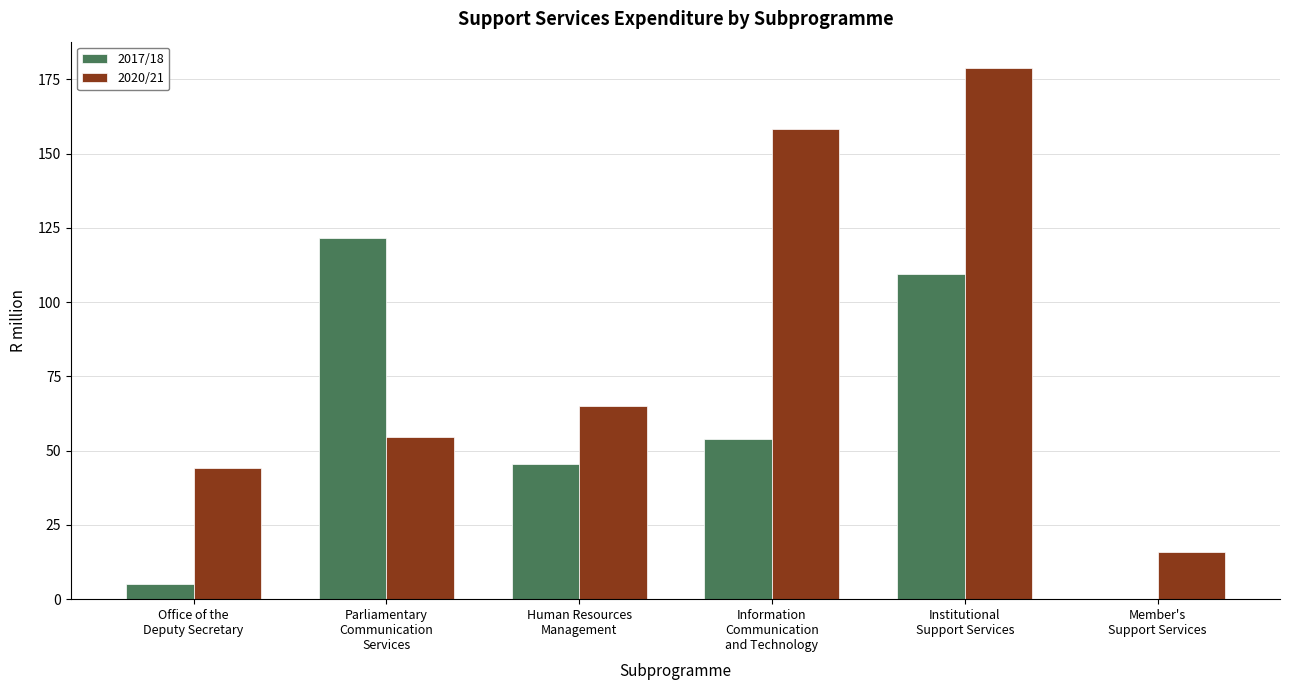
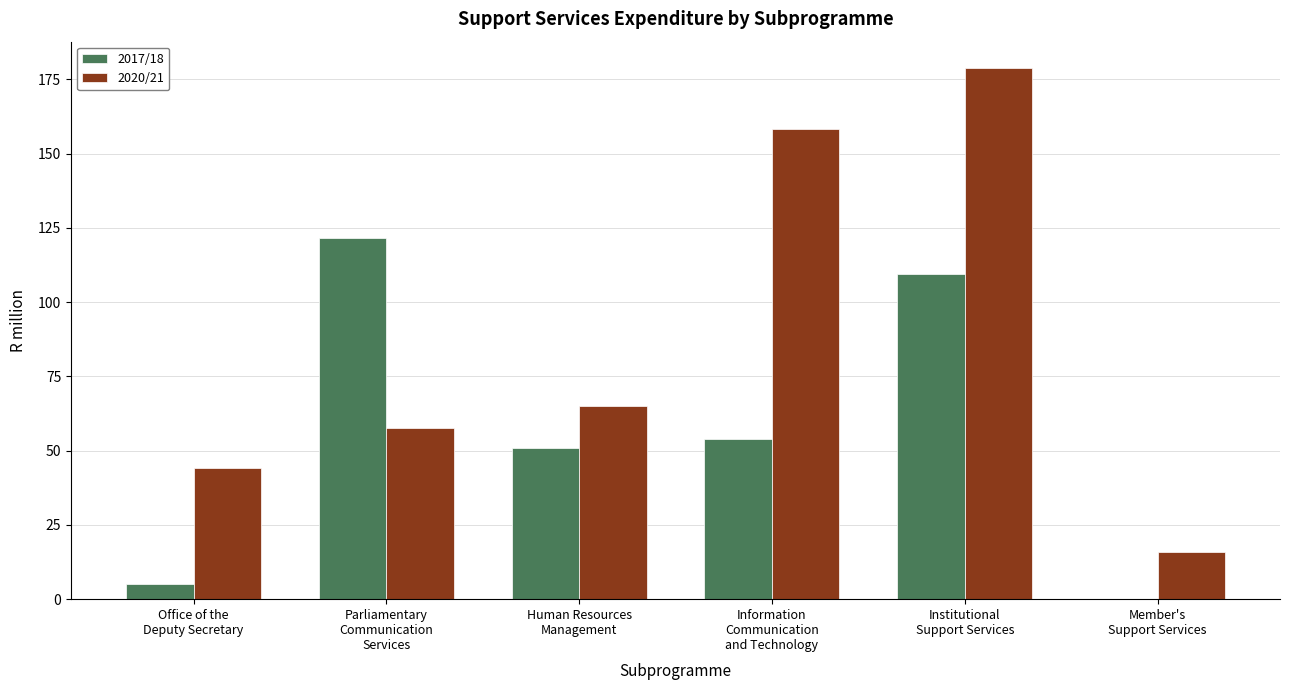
  {
    "2017/18": {
      "Office of the Deputy Secretary": 5,
      "Parliamentary Communication Services": 122,
-     "Human Resources Management": 45,
+     "Human Resources Management": 51,
      "Information Communication and Technology": 54,
      "Institutional Support Services": 109,
      "Member's Support Services": 0
    },
    "2020/21": {
      "Office of the Deputy Secretary": 44,
-     "Parliamentary Communication Services": 54,
+     "Parliamentary Communication Services": 58,
      "Human Resources Management": 65,
      "Information Communication and Technology": 158,
      "Institutional Support Services": 179,
      "Member's Support Services": 16
    }
  }
